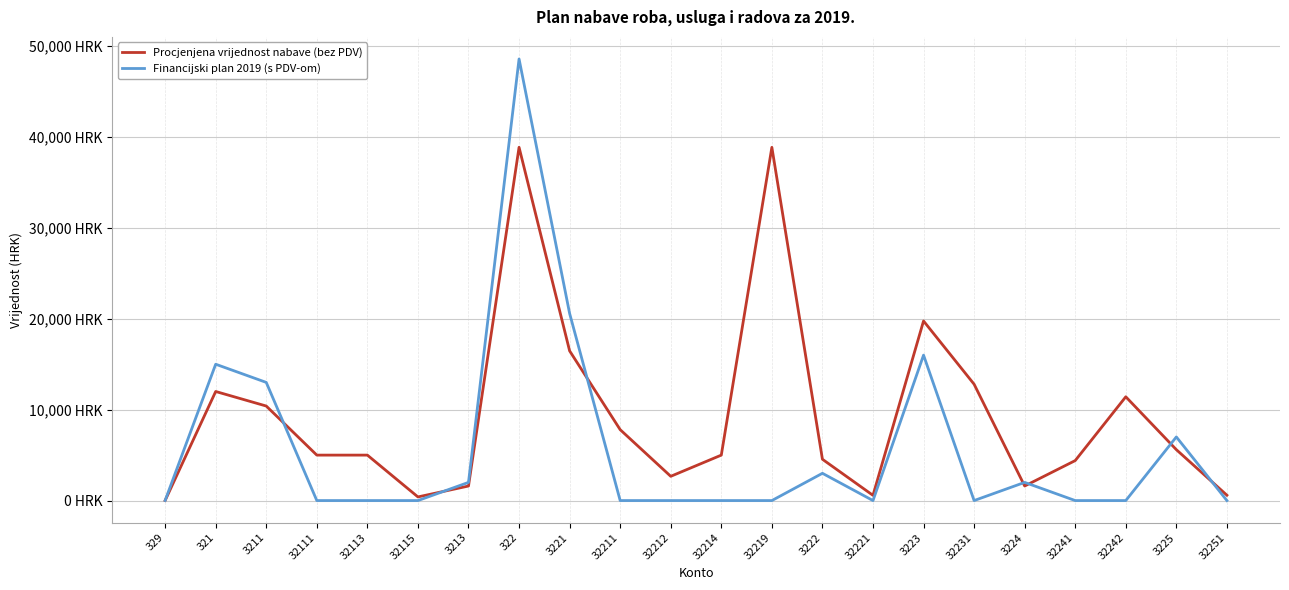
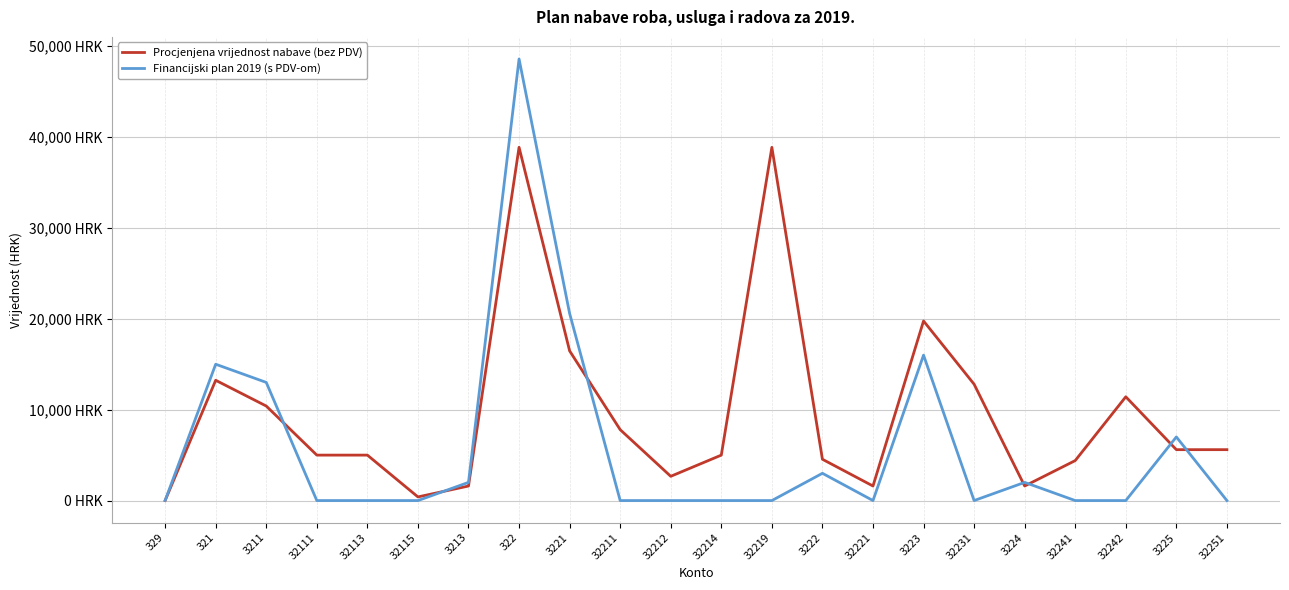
  {
    "Procjenjena vrijednost nabave (bez PDV)": {
-     "321": "12,000 HRK",
+     "321": "13,000 HRK",
      "3211": "10,000 HRK",
      "32111": "5,000 HRK",
      "32113": "5,000 HRK",
      "32115": "0 HRK",
      "3213": "2,000 HRK",
      "322": "39,000 HRK",
      "3221": "16,000 HRK",
      "32211": "8,000 HRK",
      "32212": "3,000 HRK",
      "32214": "5,000 HRK",
      "32219": "39,000 HRK",
      "3222": "5,000 HRK",
-     "32221": "1,000 HRK",
+     "32221": "2,000 HRK",
      "3223": "20,000 HRK",
      "32231": "13,000 HRK",
      "3224": "2,000 HRK",
      "32241": "4,000 HRK",
      "32242": "11,000 HRK",
      "3225": "6,000 HRK",
-     "32251": "1,000 HRK"
+     "32251": "6,000 HRK"
    },
    "Financijski plan 2019 (s PDV-om)": {
      "321": "15,000 HRK",
      "3211": "13,000 HRK",
      "32111": "0 HRK",
      "32113": "0 HRK",
      "32115": "0 HRK",
      "3213": "2,000 HRK",
      "322": "49,000 HRK",
      "3221": "21,000 HRK",
      "32211": "0 HRK",
      "32212": "0 HRK",
      "32214": "0 HRK",
      "32219": "0 HRK",
      "3222": "3,000 HRK",
      "32221": "0 HRK",
      "3223": "16,000 HRK",
      "32231": "0 HRK",
      "3224": "2,000 HRK",
      "32241": "0 HRK",
      "32242": "0 HRK",
      "3225": "7,000 HRK",
      "32251": "0 HRK"
    }
  }
